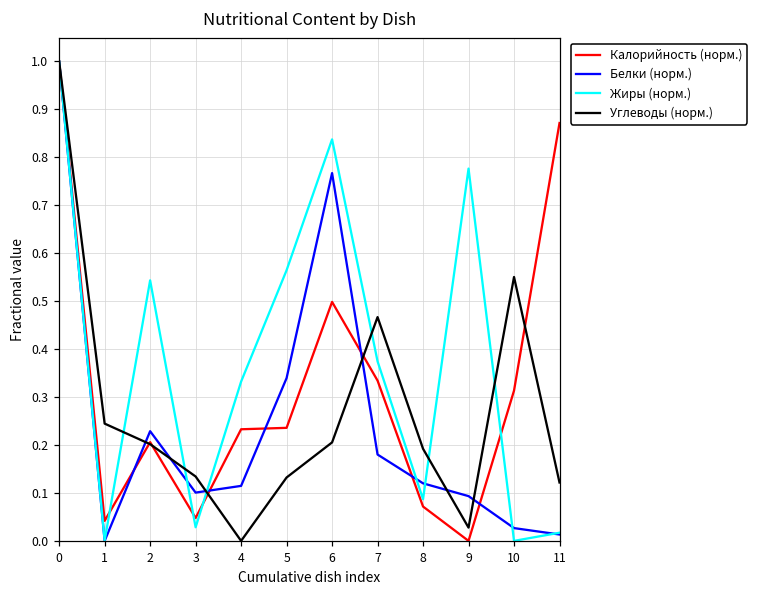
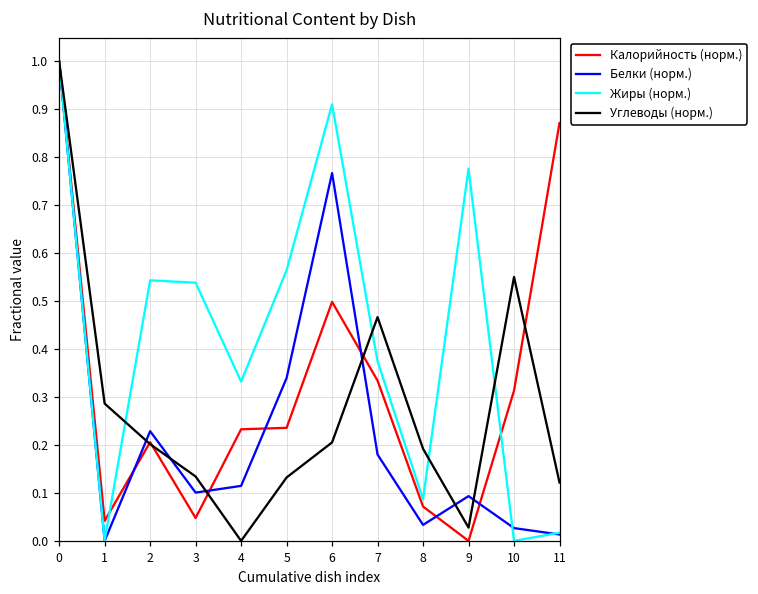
  {
    "Калорийность (норм.)": {
      "1": 0.04,
      "3": 0.05,
      "4": 0.23,
      "5": 0.24,
      "6": 0.50,
      "7": 0.33,
      "8": 0.07,
      "9": 0.00,
      "10": 0.31,
      "11": 0.87
    },
    "Белки (норм.)": {
      "2": 0.23,
      "3": 0.10,
      "4": 0.11,
      "5": 0.34,
      "6": 0.77,
      "7": 0.18,
-     "8": 0.12,
+     "8": 0.03,
      "9": 0.09,
      "10": 0.03
    },
    "Жиры (норм.)": {
      "2": 0.54,
-     "3": 0.03,
+     "3": 0.54,
      "4": 0.33,
      "5": 0.56,
-     "6": 0.84,
+     "6": 0.91,
      "7": 0.37,
      "8": 0.09,
      "9": 0.78,
      "10": 0.00
    },
    "Углеводы (норм.)": {
-     "1": 0.24,
+     "1": 0.29,
      "3": 0.13,
      "4": 0.00,
      "5": 0.13,
      "6": 0.21,
      "7": 0.47,
      "8": 0.19,
      "9": 0.03,
      "10": 0.55,
      "11": 0.12
    }
  }
